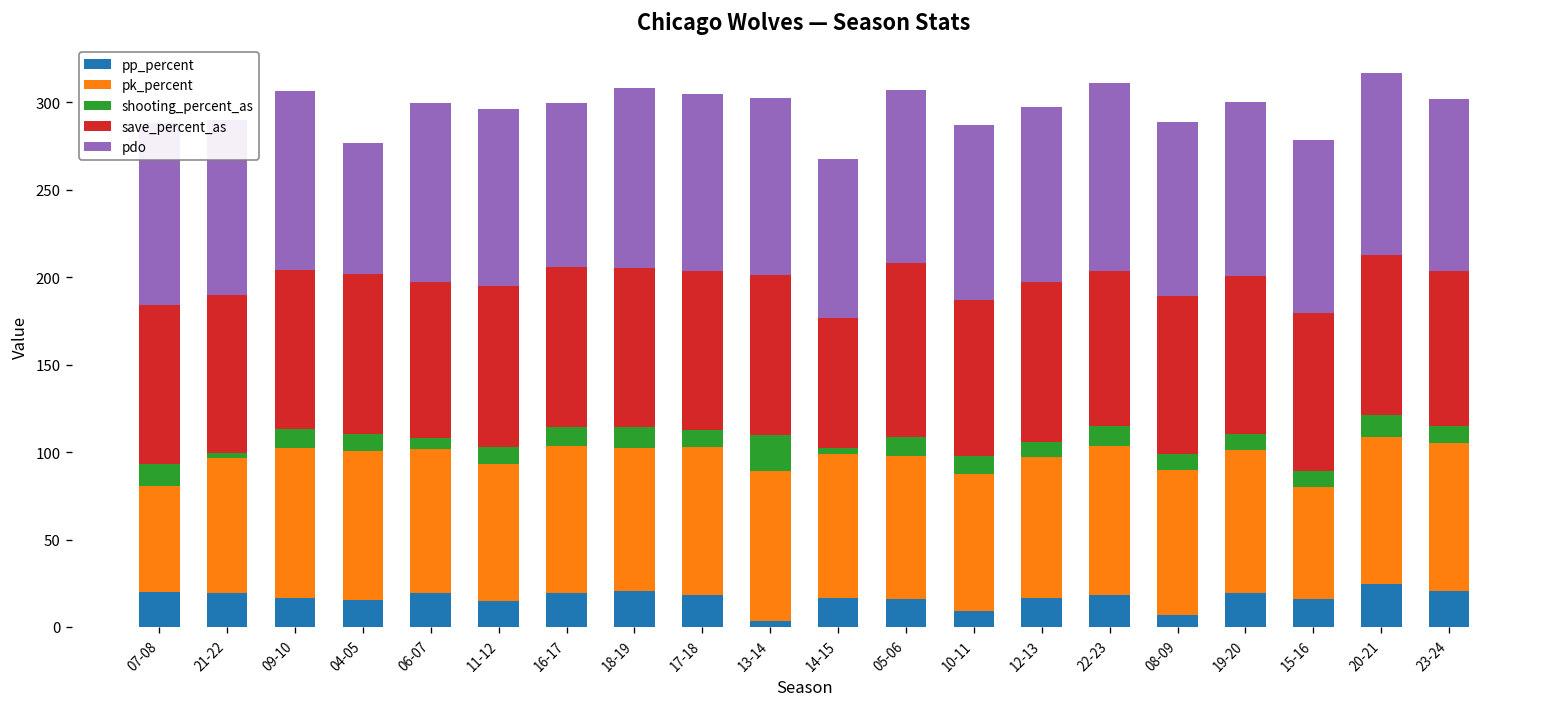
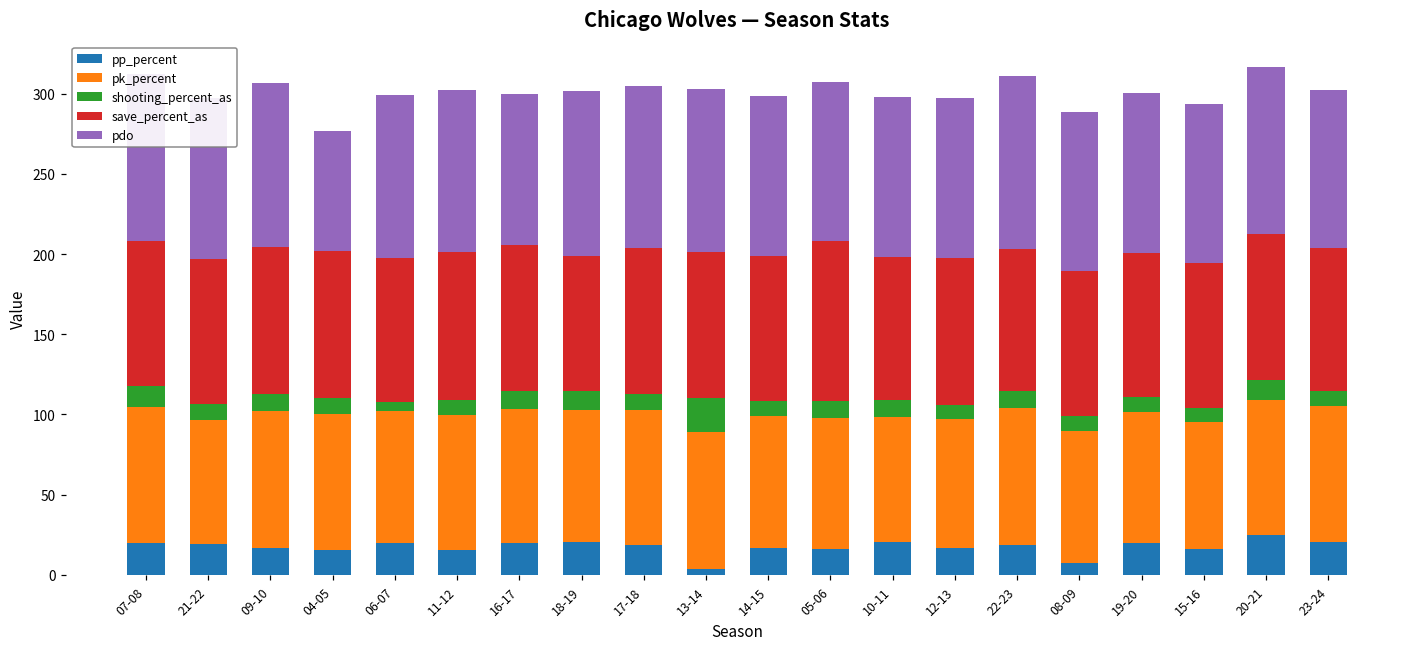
  {
    "pp_percent": {
      "07-08": 20,
      "21-22": 19,
      "09-10": 17,
      "04-05": 16,
      "06-07": 20,
      "11-12": 15,
      "16-17": 20,
      "18-19": 20,
      "17-18": 18,
      "13-14": 3,
      "14-15": 17,
      "05-06": 16,
-     "10-11": 9,
+     "10-11": 21,
      "12-13": 16,
      "22-23": 18,
      "08-09": 7,
      "19-20": 19,
      "15-16": 16,
      "20-21": 25,
      "23-24": 21
    },
    "pk_percent": {
-     "07-08": 61,
+     "07-08": 85,
      "21-22": 77,
      "09-10": 85,
      "04-05": 85,
      "06-07": 82,
-     "11-12": 78,
+     "11-12": 84,
      "16-17": 84,
      "18-19": 82,
      "17-18": 84,
      "13-14": 86,
      "14-15": 83,
      "05-06": 82,
      "10-11": 78,
      "12-13": 81,
      "22-23": 85,
      "08-09": 83,
      "19-20": 82,
-     "15-16": 64,
+     "15-16": 80,
      "20-21": 84,
      "23-24": 85
    },
    "shooting_percent_as": {
      "07-08": 13,
-     "21-22": 3,
+     "21-22": 10,
      "09-10": 11,
      "04-05": 10,
      "06-07": 6,
      "11-12": 10,
      "16-17": 11,
      "18-19": 12,
      "17-18": 10,
      "13-14": 21,
-     "14-15": 3,
+     "14-15": 9,
      "05-06": 11,
      "10-11": 10,
      "12-13": 9,
      "22-23": 11,
      "08-09": 9,
      "19-20": 9,
      "15-16": 9,
      "20-21": 13,
      "23-24": 9
    },
    "save_percent_as": {
      "07-08": 91,
      "21-22": 90,
      "09-10": 91,
      "04-05": 92,
      "06-07": 89,
      "11-12": 92,
      "16-17": 91,
-     "18-19": 91,
+     "18-19": 85,
      "17-18": 91,
      "13-14": 91,
-     "14-15": 74,
+     "14-15": 91,
      "05-06": 100,
      "10-11": 89,
      "12-13": 91,
      "22-23": 88,
      "08-09": 90,
      "19-20": 90,
      "15-16": 90,
      "20-21": 91,
      "23-24": 89
    },
    "pdo": {
      "09-10": 102,
      "04-05": 75,
      "06-07": 102,
      "11-12": 102,
      "16-17": 94,
      "18-19": 103,
      "17-18": 101,
      "13-14": 101,
-     "14-15": 91,
+     "14-15": 100,
      "05-06": 99,
      "10-11": 100,
      "12-13": 100,
      "22-23": 108,
      "08-09": 99,
      "19-20": 100,
      "15-16": 99,
      "20-21": 104,
      "23-24": 98
    }
  }
